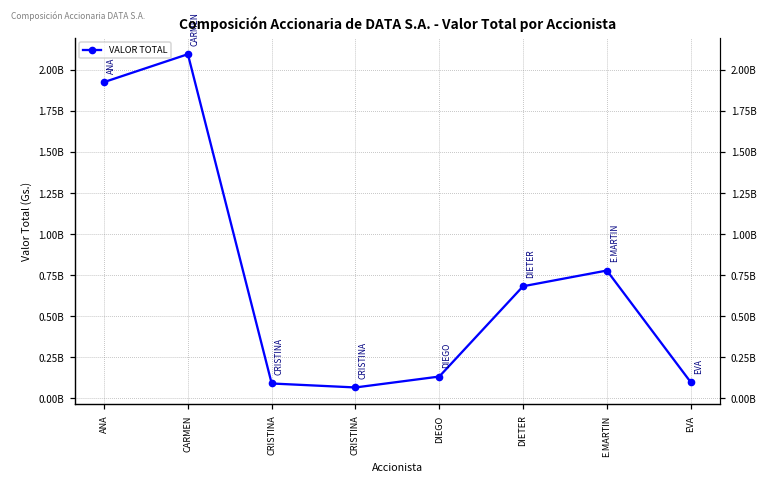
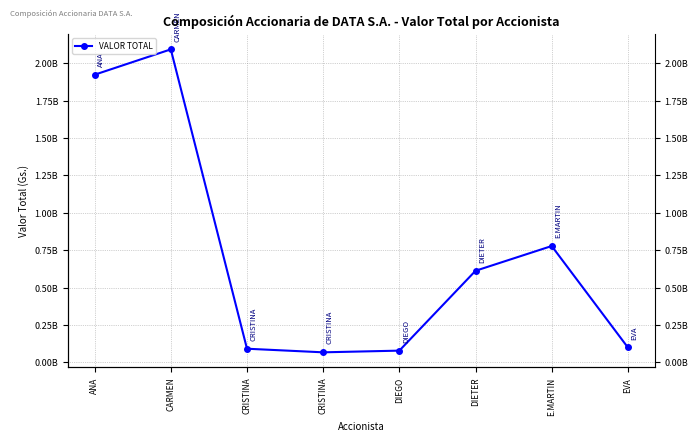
  {
    "ANA": 1920000000,
    "CARMEN": 2090000000,
-   "DIEGO": 130000000,
-   "DIETER": 680000000,
+   "DIEGO": 80000000,
+   "DIETER": 610000000,
    "E.MARTIN": 780000000,
    "EVA": 100000000
  }
